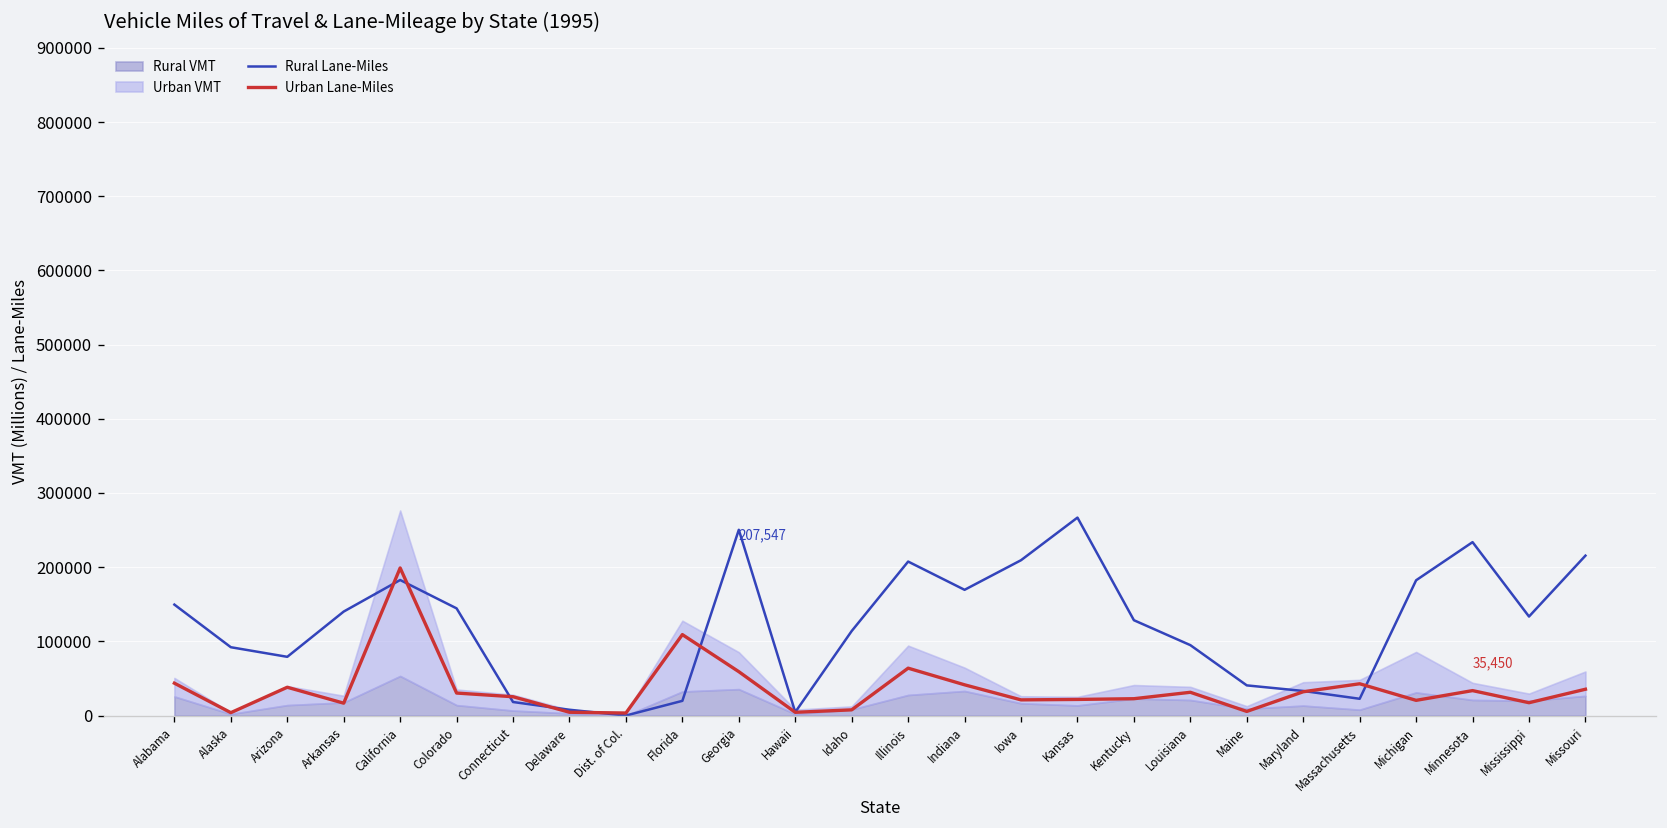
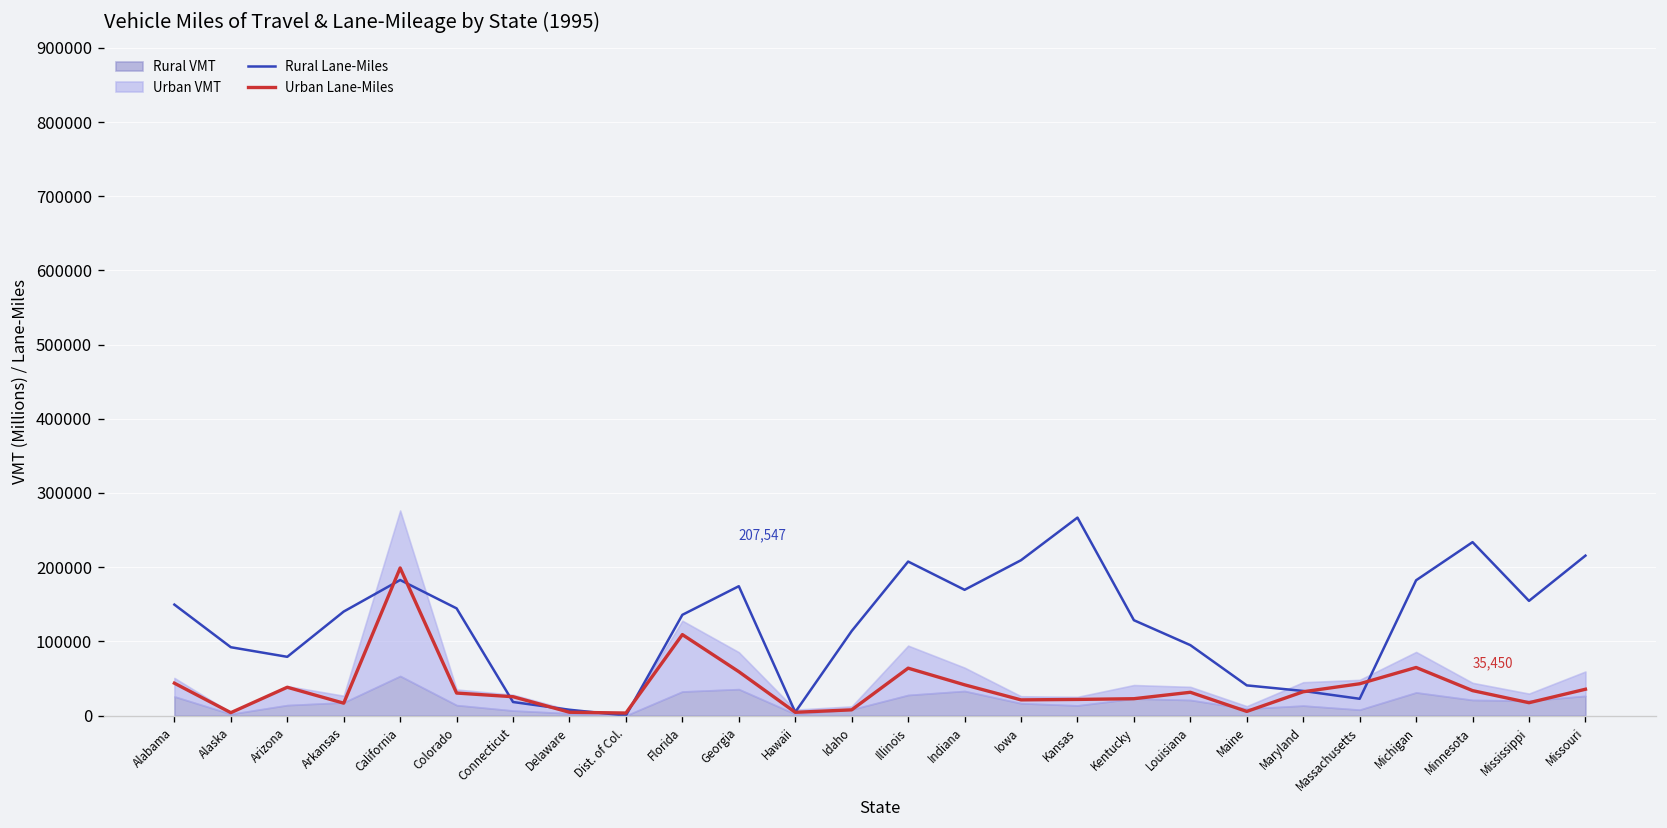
  {
    "Rural Lane-Miles": {
      "Alabama": 150000,
      "Alaska": 90000,
      "Arizona": 80000,
      "Arkansas": 140000,
      "California": 180000,
      "Colorado": 140000,
      "Connecticut": 20000,
-     "Florida": 20000,
-     "Georgia": 250000,
+     "Florida": 140000,
+     "Georgia": 170000,
      "Idaho": 110000,
      "Illinois": 210000,
      "Indiana": 170000,
      "Iowa": 210000,
      "Kansas": 270000,
      "Kentucky": 130000,
      "Louisiana": 90000,
      "Maine": 40000,
      "Massachusetts": 20000,
      "Michigan": 180000,
      "Minnesota": 230000,
-     "Mississippi": 130000,
+     "Mississippi": 150000,
      "Missouri": 220000
    },
    "Urban Lane-Miles": {
      "Alabama": 40000,
      "California": 200000,
      "Colorado": 30000,
      "Florida": 110000,
      "Georgia": 60000,
      "Illinois": 60000,
      "Indiana": 40000,
      "Iowa": 20000,
      "Louisiana": 30000,
      "Massachusetts": 40000,
-     "Michigan": 20000,
+     "Michigan": 60000,
      "Minnesota": 30000,
      "Missouri": 40000
    }
  }
